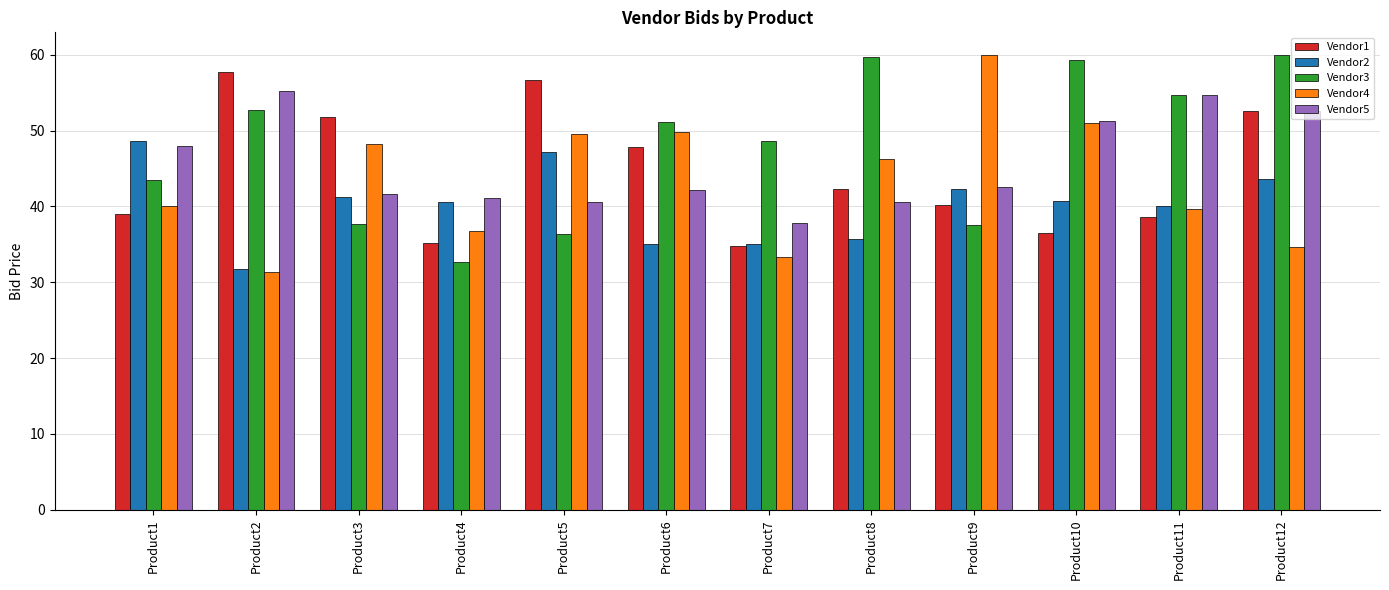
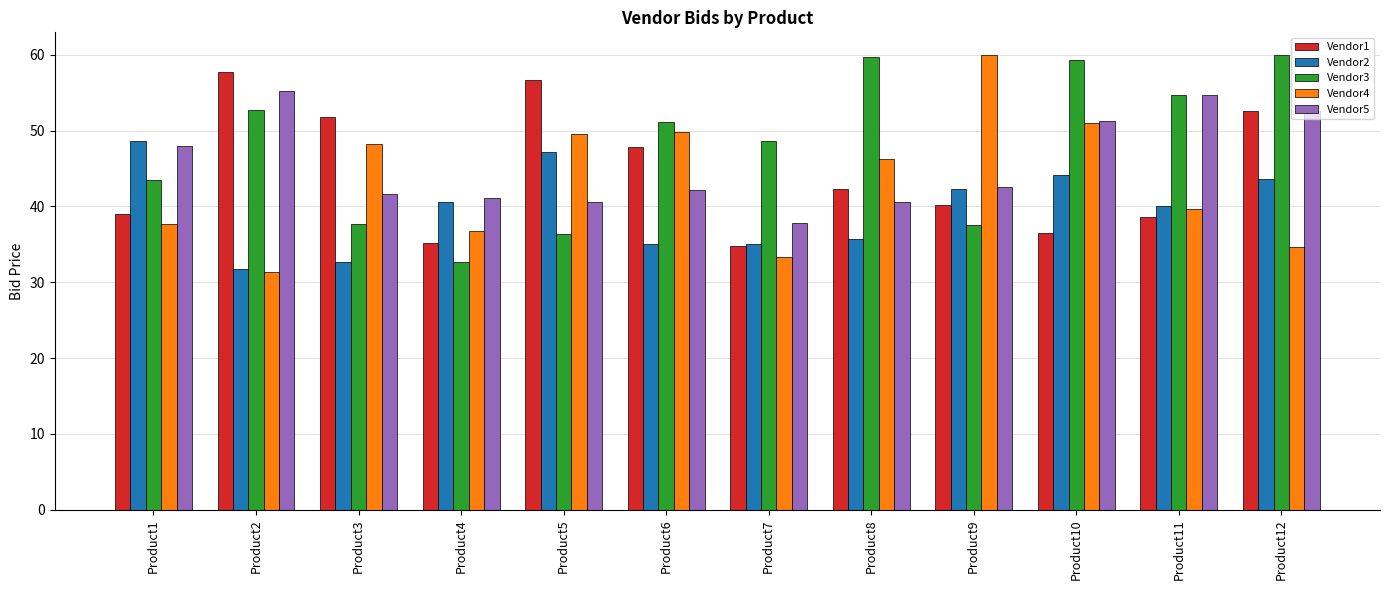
  {
    "Vendor1": {
      "Product1": 39,
      "Product2": 58,
      "Product3": 52,
      "Product4": 35,
      "Product5": 57,
      "Product6": 48,
      "Product7": 35,
      "Product8": 42,
      "Product9": 40,
      "Product10": 36,
      "Product11": 39,
      "Product12": 53
    },
    "Vendor2": {
      "Product1": 49,
      "Product2": 32,
-     "Product3": 41,
+     "Product3": 33,
      "Product4": 41,
      "Product5": 47,
      "Product6": 35,
      "Product7": 35,
      "Product8": 36,
      "Product9": 42,
-     "Product10": 41,
+     "Product10": 44,
      "Product11": 40,
      "Product12": 44
    },
    "Vendor3": {
      "Product1": 44,
      "Product2": 53,
      "Product3": 38,
      "Product4": 33,
      "Product5": 36,
      "Product6": 51,
      "Product7": 49,
      "Product8": 60,
      "Product9": 38,
      "Product10": 59,
      "Product11": 55,
      "Product12": 60
    },
    "Vendor4": {
-     "Product1": 40,
+     "Product1": 38,
      "Product2": 31,
      "Product3": 48,
      "Product4": 37,
      "Product5": 50,
      "Product6": 50,
      "Product7": 33,
      "Product8": 46,
      "Product9": 60,
      "Product10": 51,
      "Product11": 40,
      "Product12": 35
    },
    "Vendor5": {
      "Product1": 48,
      "Product2": 55,
      "Product3": 42,
      "Product4": 41,
      "Product5": 41,
      "Product6": 42,
      "Product7": 38,
      "Product8": 41,
      "Product9": 43,
      "Product10": 51,
      "Product11": 55
    }
  }
